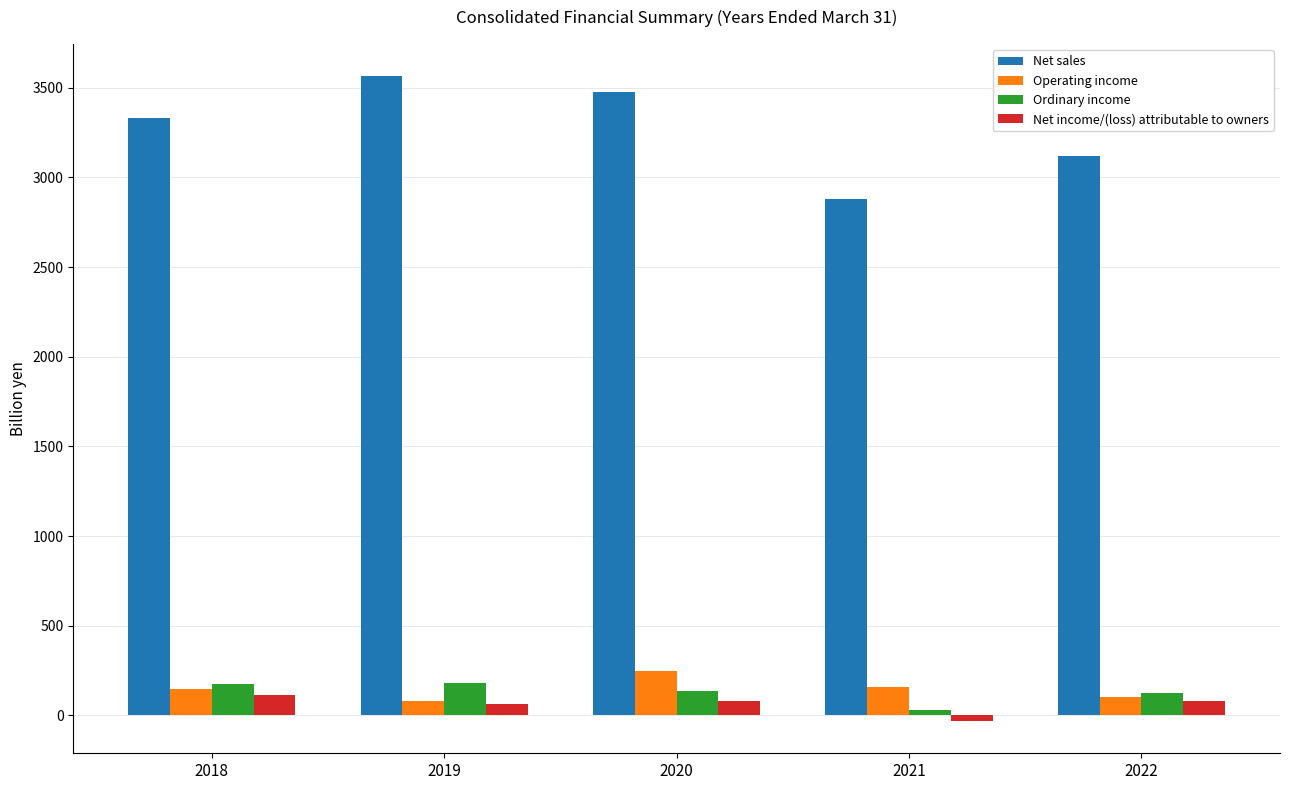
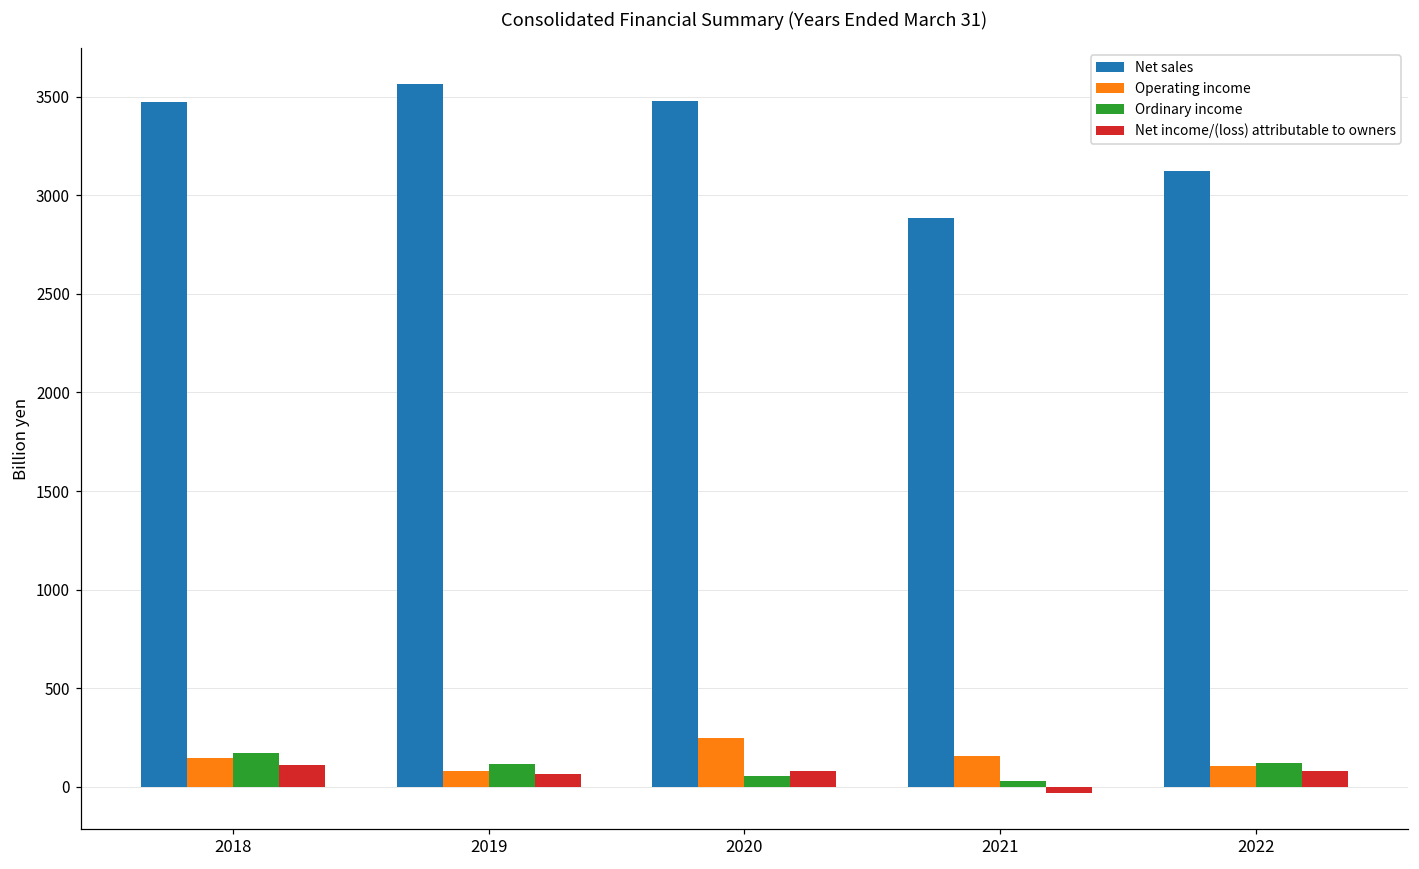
  {
    "Net sales": {
-     "2018": 3330,
+     "2018": 3470,
      "2019": 3560,
      "2020": 3480,
      "2021": 2880,
      "2022": 3120
    },
    "Operating income": {
      "2018": 150,
      "2019": 80,
      "2020": 250,
      "2021": 160,
      "2022": 100
    },
    "Ordinary income": {
      "2018": 170,
-     "2019": 180,
-     "2020": 140,
+     "2019": 120,
+     "2020": 50,
      "2021": 30,
      "2022": 120
    },
    "Net income/(loss) attributable to owners": {
      "2018": 110,
      "2019": 60,
      "2020": 80,
      "2021": -30,
      "2022": 80
    }
  }
